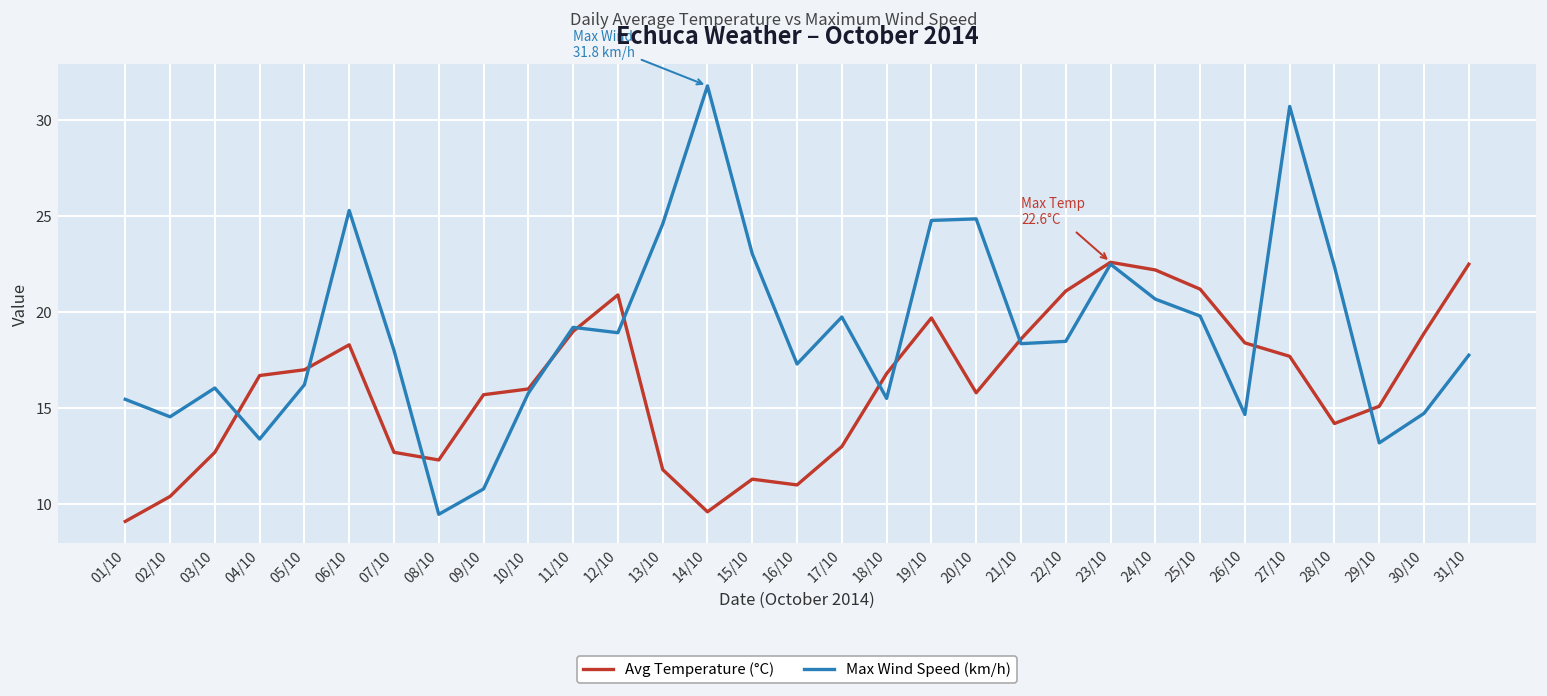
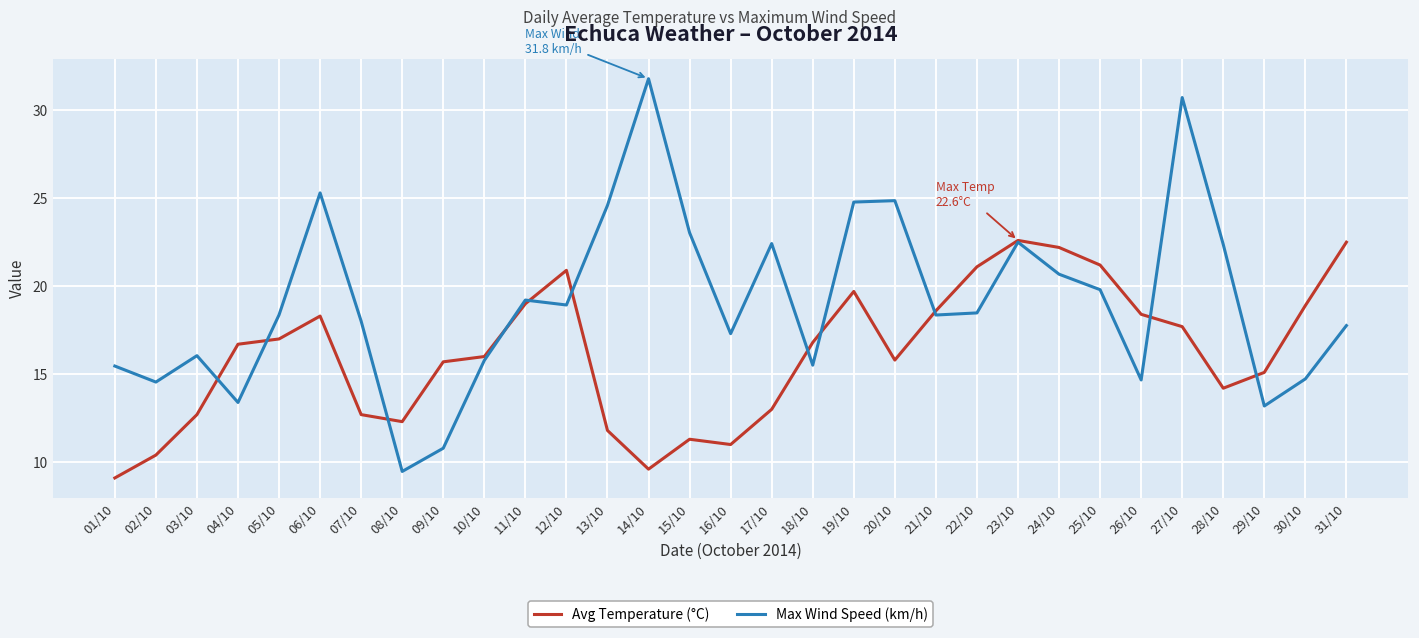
  {
    "Avg Temperature (°C)": {
      "01/10": 9.1,
      "02/10": 10.4,
      "03/10": 12.7,
      "04/10": 16.7,
      "05/10": 17.0,
      "06/10": 18.3,
      "07/10": 12.7,
      "08/10": 12.3,
      "09/10": 15.7,
      "10/10": 16.0,
      "11/10": 19.0,
      "12/10": 20.9,
      "13/10": 11.8,
      "14/10": 9.6,
      "15/10": 11.3,
      "16/10": 11.0,
      "17/10": 13.0,
      "18/10": 16.8,
      "19/10": 19.7,
      "20/10": 15.8,
      "21/10": 18.6,
      "22/10": 21.1,
      "24/10": 22.2,
      "25/10": 21.2,
      "26/10": 18.4,
      "27/10": 17.7,
      "28/10": 14.2,
      "29/10": 15.1,
      "30/10": 18.9,
      "31/10": 22.5
    },
    "Max Wind Speed (km/h)": {
      "01/10": 15.5,
      "02/10": 14.6,
      "03/10": 16.1,
      "04/10": 13.4,
-     "05/10": 16.2,
+     "05/10": 18.4,
      "06/10": 25.3,
      "07/10": 18.0,
      "08/10": 9.5,
      "09/10": 10.8,
      "10/10": 15.8,
      "11/10": 19.2,
      "12/10": 18.9,
      "13/10": 24.6,
      "15/10": 23.0,
      "16/10": 17.3,
-     "17/10": 19.8,
+     "17/10": 22.4,
      "18/10": 15.5,
      "19/10": 24.8,
      "20/10": 24.9,
      "21/10": 18.4,
      "22/10": 18.5,
      "24/10": 20.7,
      "25/10": 19.8,
      "26/10": 14.7,
      "27/10": 30.7,
      "28/10": 22.4,
      "29/10": 13.2,
      "30/10": 14.7,
      "31/10": 17.8
    }
  }
